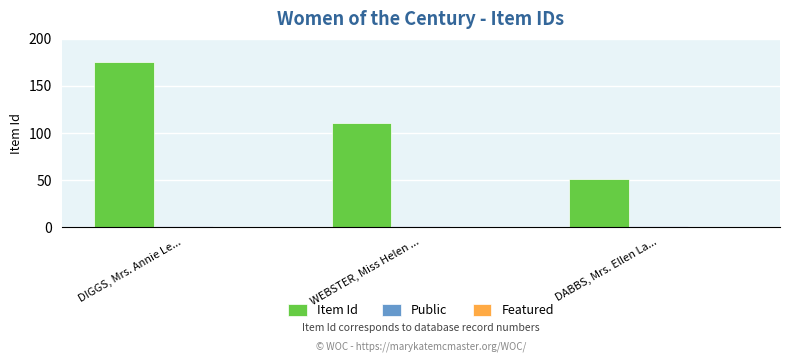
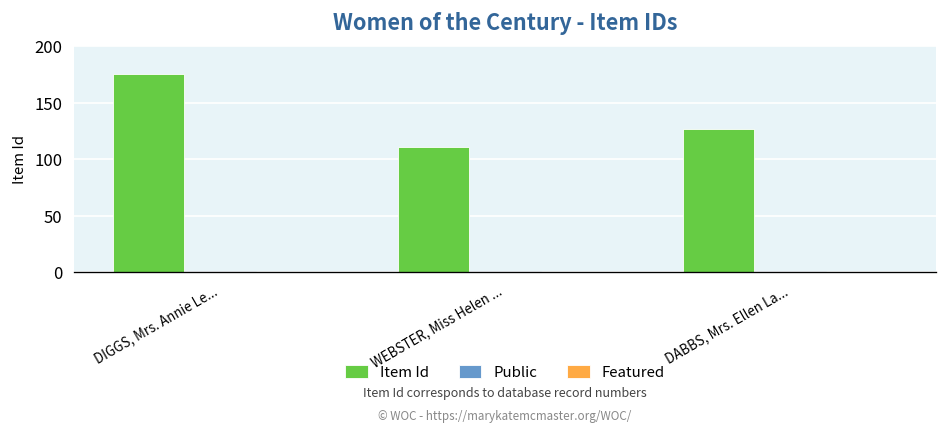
  {
    "Item Id": {
      "DIGGS, Mrs. Annie Le...": 180,
      "WEBSTER, Miss Helen ...": 110,
-     "DABBS, Mrs. Ellen La...": 50
+     "DABBS, Mrs. Ellen La...": 130
    },
    "Featured": {
      "DIGGS, Mrs. Annie Le...": 0,
      "WEBSTER, Miss Helen ...": 0,
      "DABBS, Mrs. Ellen La...": 0
    }
  }
